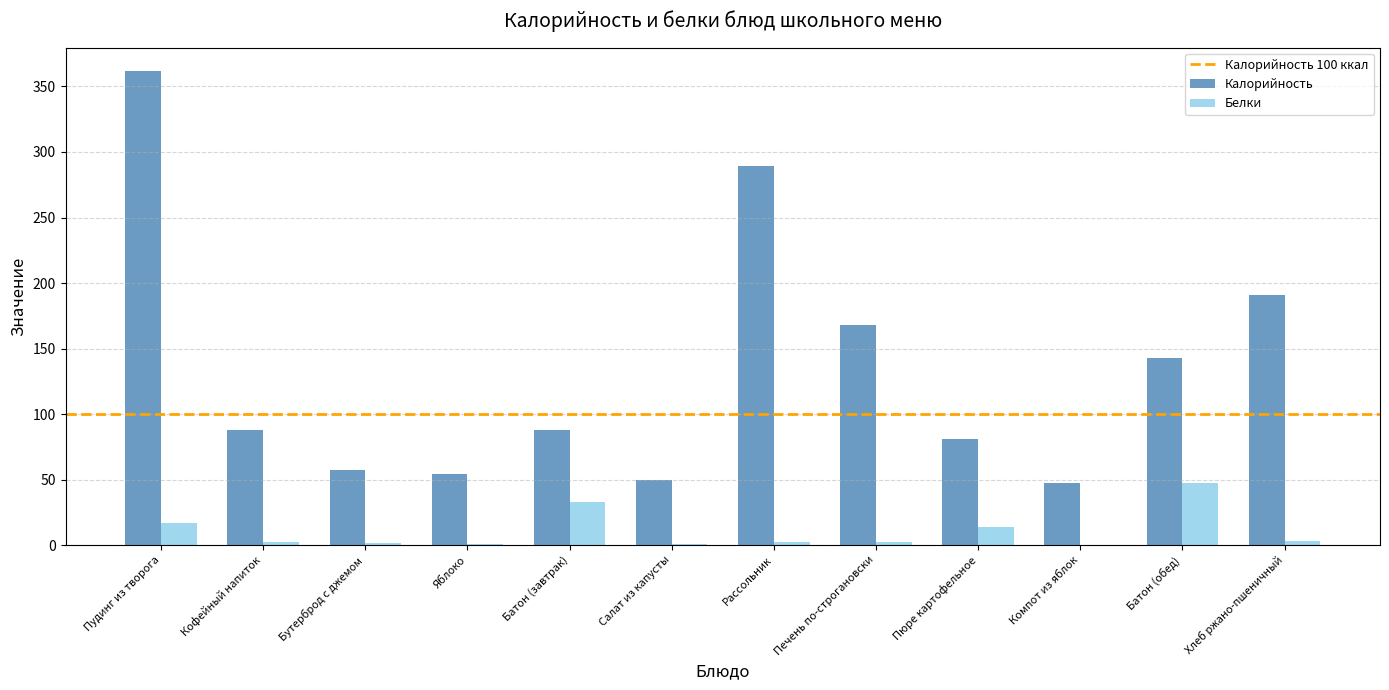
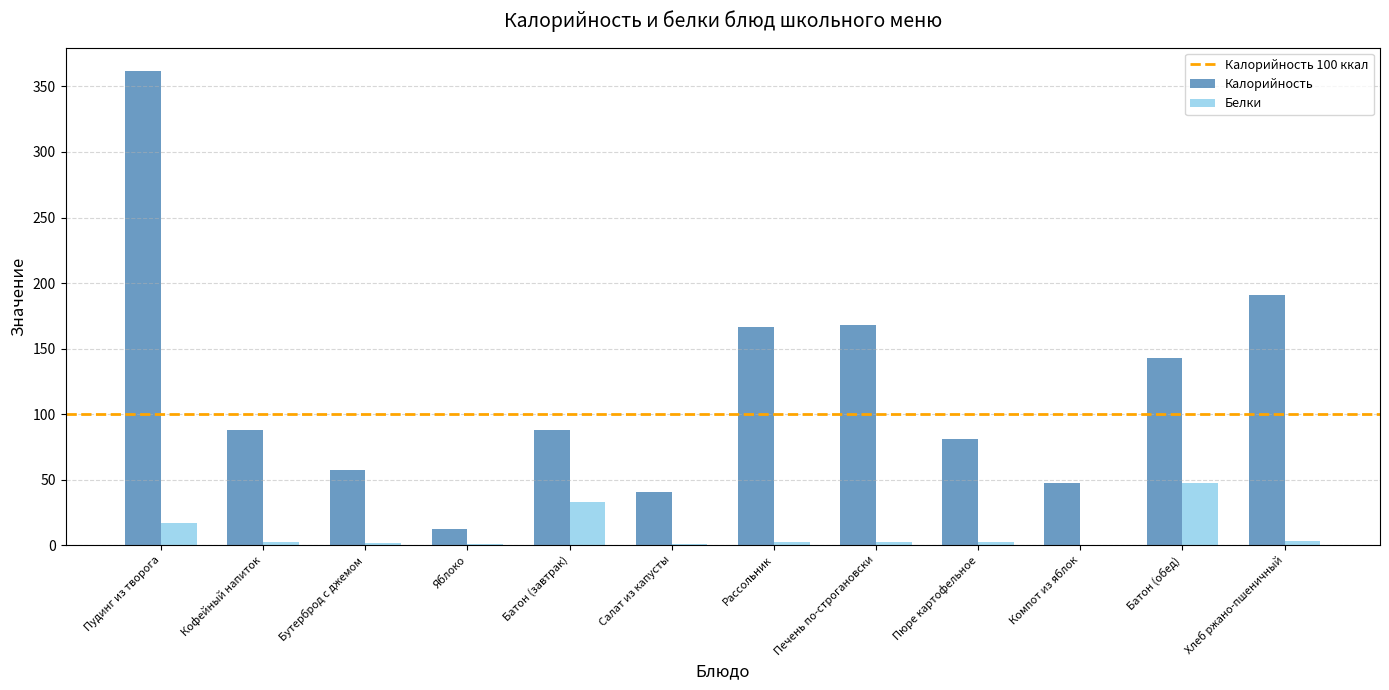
  {
    "Калорийность": {
      "Пудинг из творога": 362,
      "Кофейный напиток": 88,
      "Бутерброд с джемом": 57,
-     "Яблоко": 54,
+     "Яблоко": 12,
      "Батон (завтрак)": 88,
-     "Салат из капусты": 50,
-     "Рассольник": 289,
+     "Салат из капусты": 40,
+     "Рассольник": 167,
      "Печень по-строгановски": 168,
      "Пюре картофельное": 81,
      "Компот из яблок": 47,
      "Батон (обед)": 143,
      "Хлеб ржано-пшеничный": 191
    },
    "Белки": {
      "Пудинг из творога": 17,
      "Кофейный напиток": 3,
      "Батон (завтрак)": 33,
      "Рассольник": 2,
      "Печень по-строгановски": 3,
-     "Пюре картофельное": 14,
+     "Пюре картофельное": 2,
      "Батон (обед)": 47,
      "Хлеб ржано-пшеничный": 3
    }
  }
